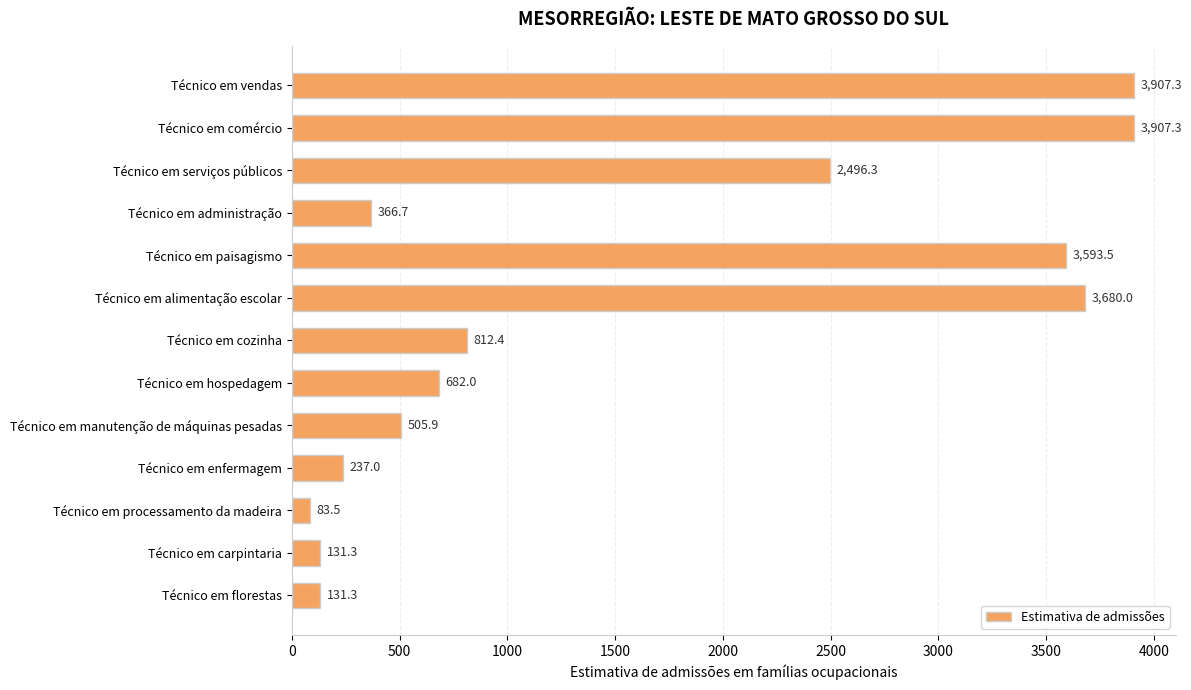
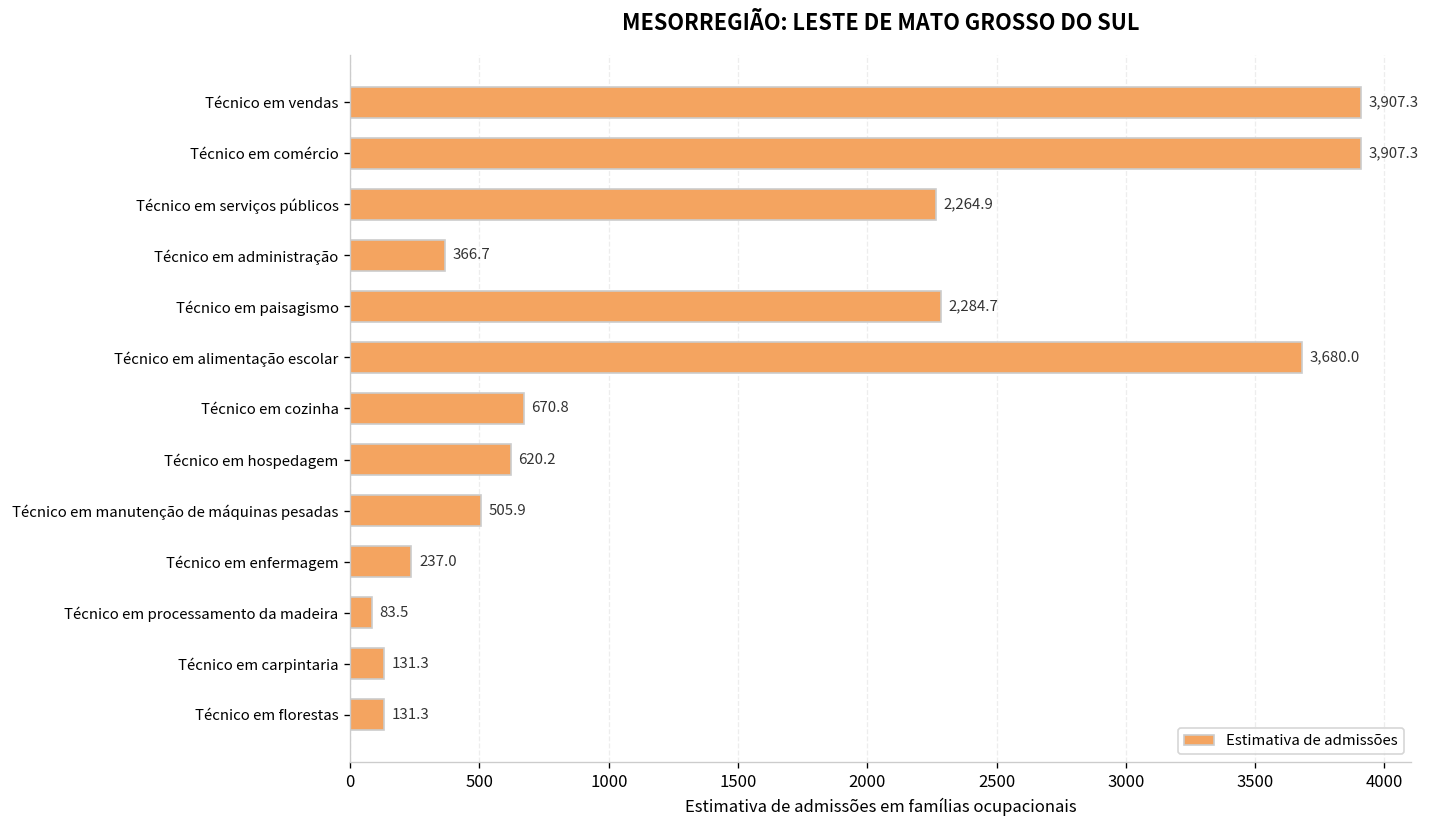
  {
    "Técnico em vendas": "3,907.3",
    "Técnico em comércio": "3,907.3",
-   "Técnico em serviços públicos": "2,496.3",
+   "Técnico em serviços públicos": "2,264.9",
    "Técnico em administração": "366.7",
-   "Técnico em paisagismo": "3,593.5",
+   "Técnico em paisagismo": "2,284.7",
    "Técnico em alimentação escolar": "3,680.0",
-   "Técnico em cozinha": "812.4",
-   "Técnico em hospedagem": "682.0",
+   "Técnico em cozinha": "670.8",
+   "Técnico em hospedagem": "620.2",
    "Técnico em manutenção de máquinas pesadas": "505.9",
    "Técnico em enfermagem": "237.0",
    "Técnico em processamento da madeira": "83.5",
    "Técnico em carpintaria": "131.3",
    "Técnico em florestas": "131.3"
  }
